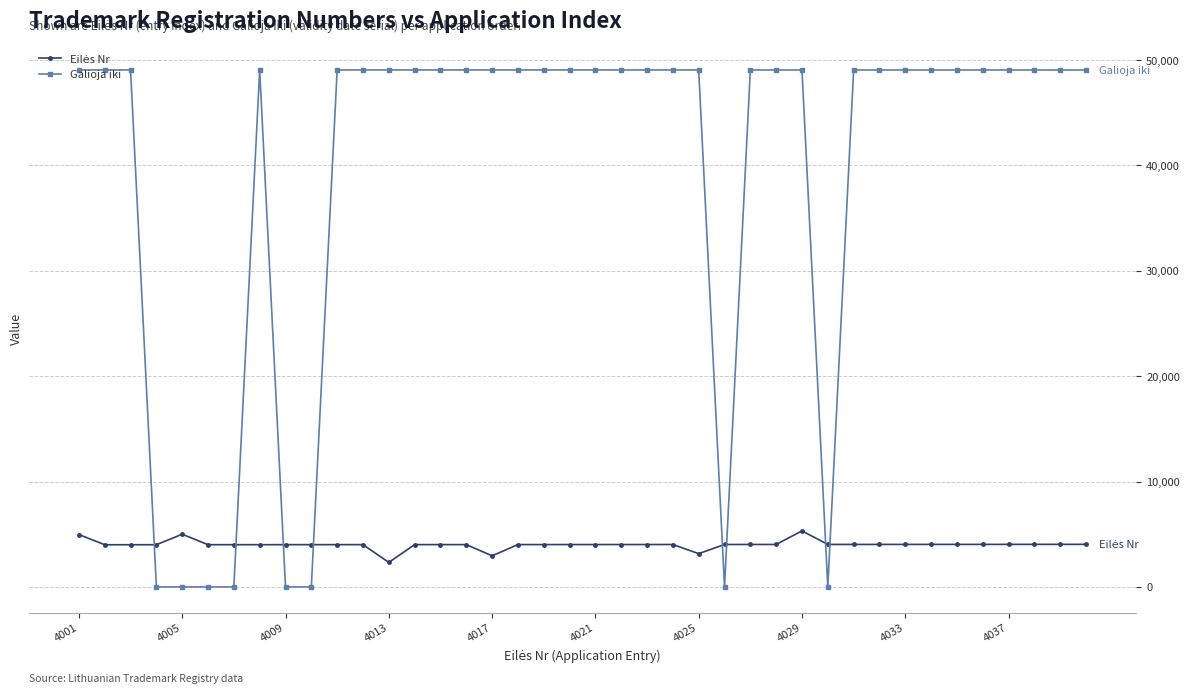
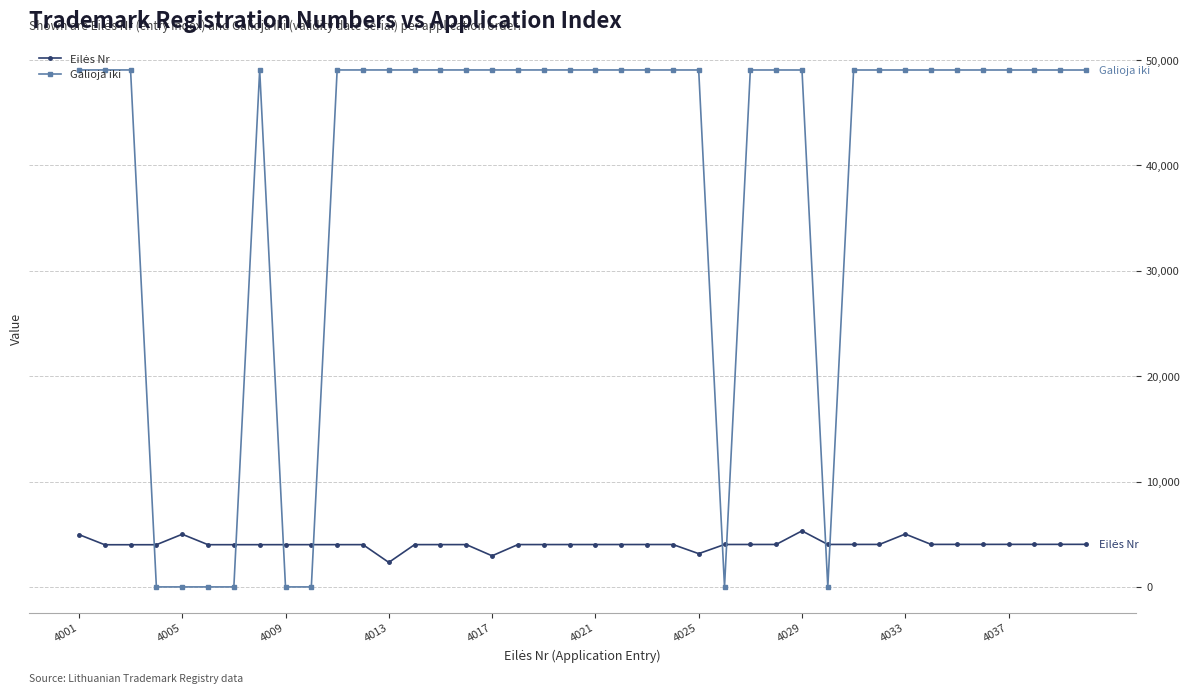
  {
    "Eilės Nr": {
      "4001": "5,000",
      "4005": "5,000",
      "4009": "4,000",
      "4013": "2,300",
      "4017": "3,000",
      "4021": "4,000",
      "4025": "3,200",
      "4029": "5,300",
-     "4033": "4,000",
+     "4033": "5,000",
      "4037": "4,000"
    },
    "Galioja iki": {
      "4001": "49,100",
      "4005": "0",
      "4009": "0",
      "4013": "49,100",
      "4017": "49,100",
      "4021": "49,100",
      "4025": "49,100",
      "4029": "49,100",
      "4033": "49,100",
      "4037": "49,100"
    }
  }
